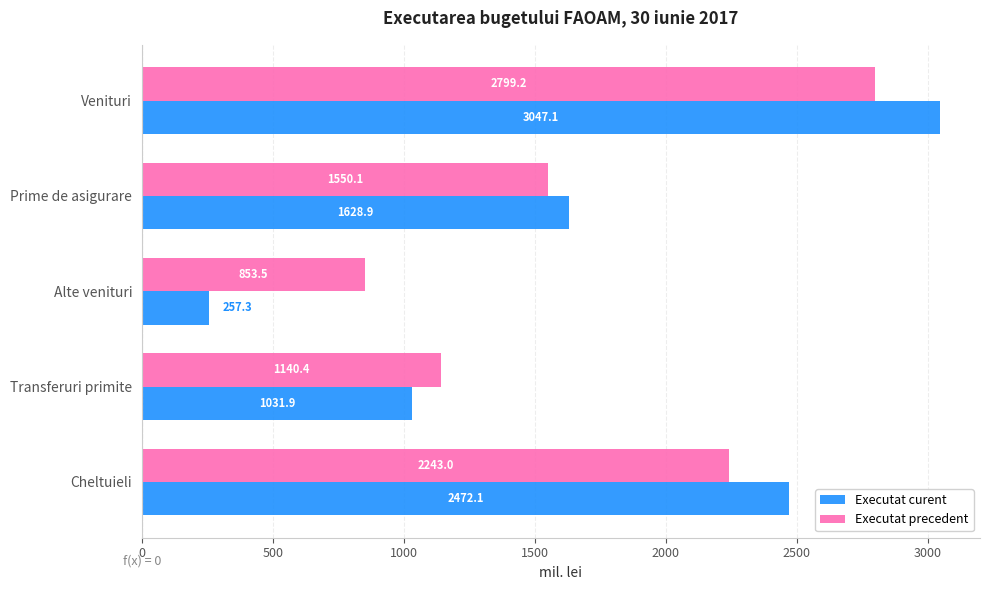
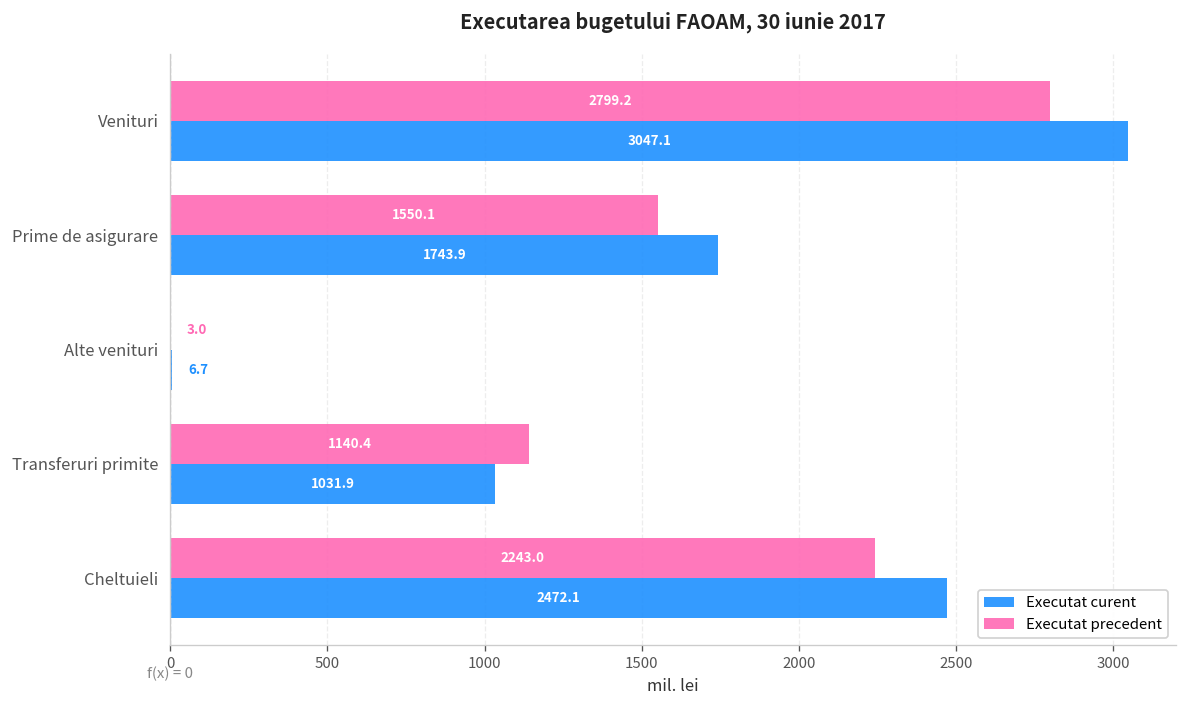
  {
    "Executat curent": {
      "Venituri": 3047.1,
-     "Prime de asigurare": 1628.9,
-     "Alte venituri": 257.3,
+     "Prime de asigurare": 1743.9,
+     "Alte venituri": 6.7,
      "Transferuri primite": 1031.9,
      "Cheltuieli": 2472.1
    },
    "Executat precedent": {
      "Venituri": 2799.2,
      "Prime de asigurare": 1550.1,
-     "Alte venituri": 853.5,
+     "Alte venituri": 3.0,
      "Transferuri primite": 1140.4,
      "Cheltuieli": 2243.0
    }
  }
